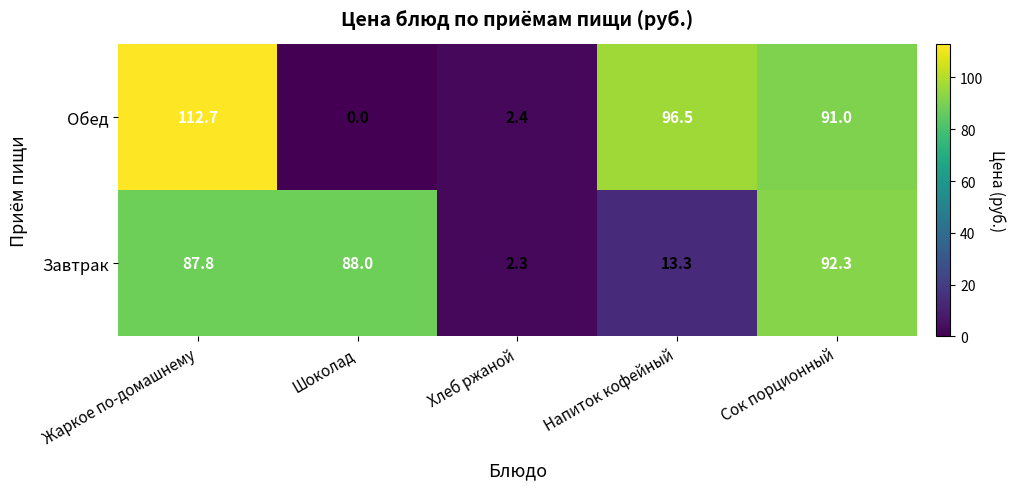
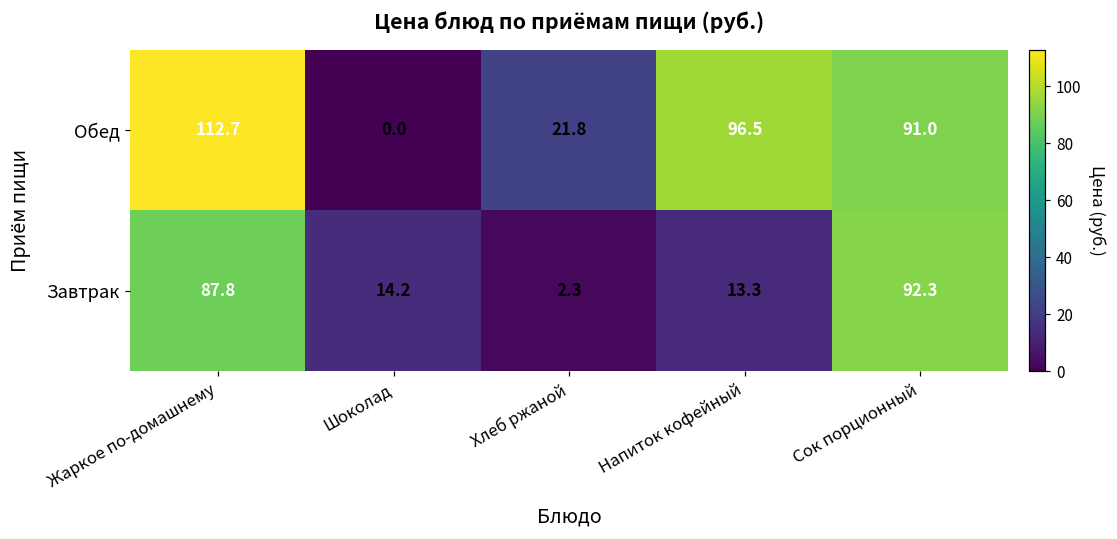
  {
    "Обед": {
      "Жаркое по-домашнему": 112.7,
      "Шоколад": 0.0,
-     "Хлеб ржаной": 2.4,
+     "Хлеб ржаной": 21.8,
      "Напиток кофейный": 96.5,
      "Сок порционный": 91.0
    },
    "Завтрак": {
      "Жаркое по-домашнему": 87.8,
-     "Шоколад": 88.0,
+     "Шоколад": 14.2,
      "Хлеб ржаной": 2.3,
      "Напиток кофейный": 13.3,
      "Сок порционный": 92.3
    }
  }
